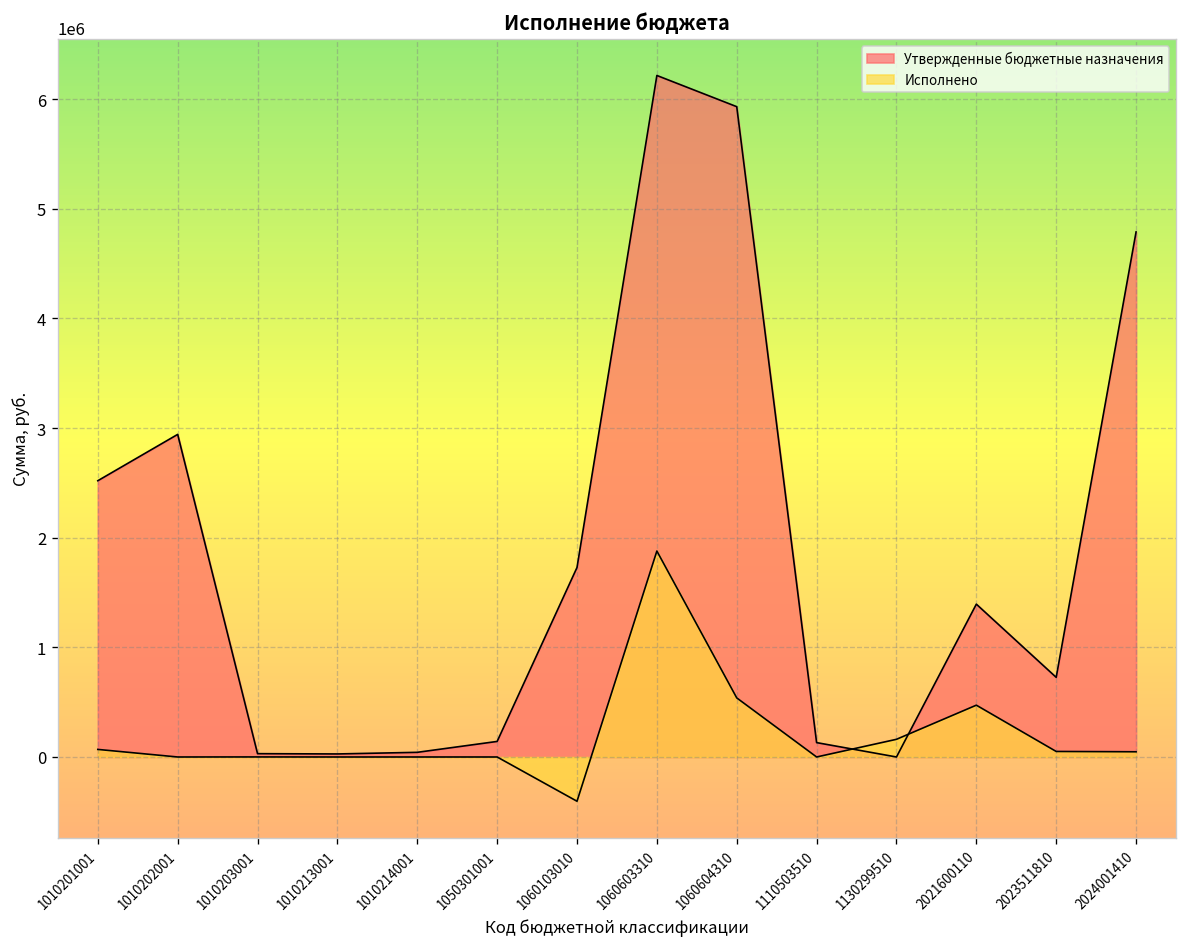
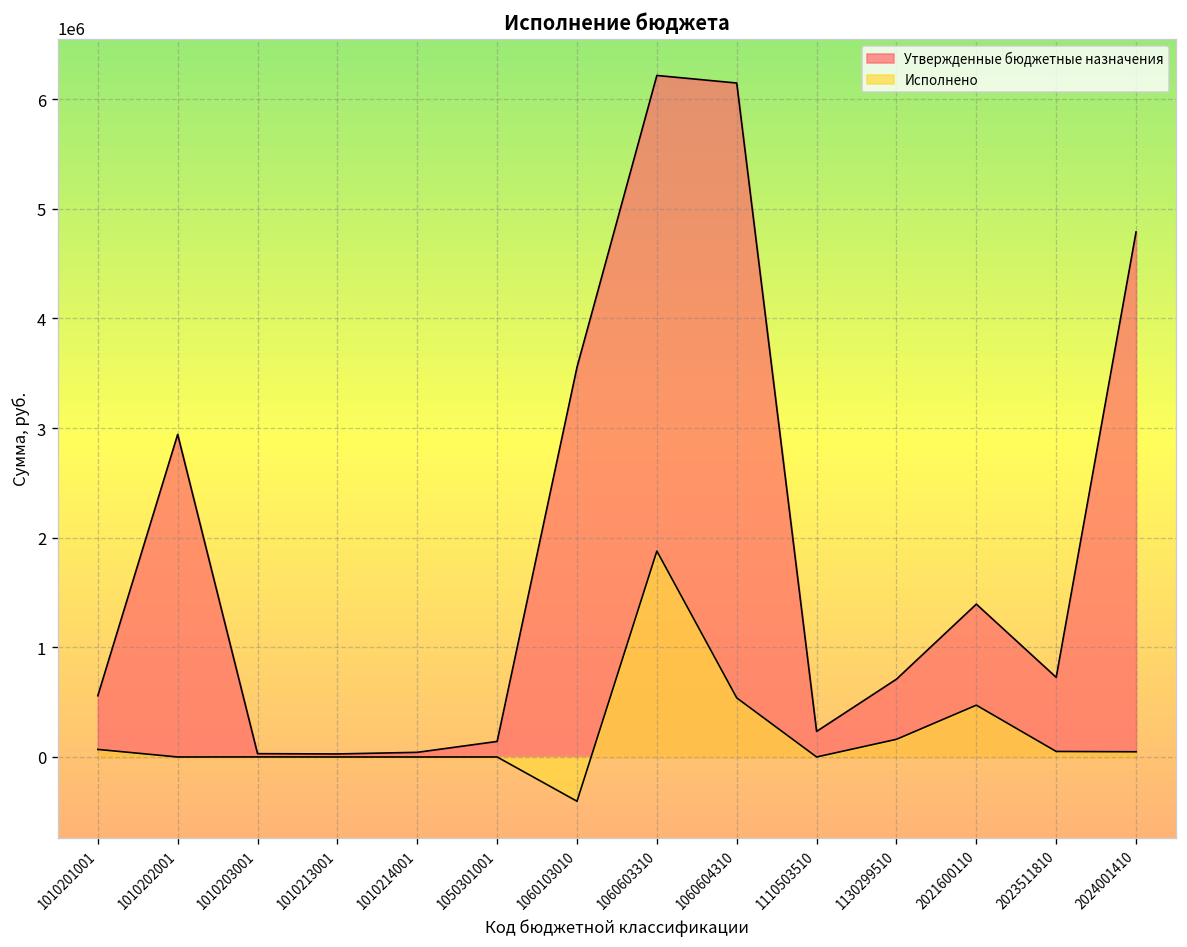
  {
    "Утвержденные бюджетные назначения": {
-     "1010201001": 2500000,
+     "1010201001": 600000,
      "1010202001": 2900000,
      "1010203001": 0,
      "1010213001": 0,
      "1010214001": 0,
      "1050301001": 100000,
-     "1060103010": 1700000,
+     "1060103010": 3600000,
      "1060603310": 6200000,
-     "1060604310": 5900000,
-     "1110503510": 100000,
-     "1130299510": 0,
+     "1060604310": 6100000,
+     "1110503510": 200000,
+     "1130299510": 700000,
      "2021600110": 1400000,
      "2023511810": 700000,
      "2024001410": 4800000
    }
  }
